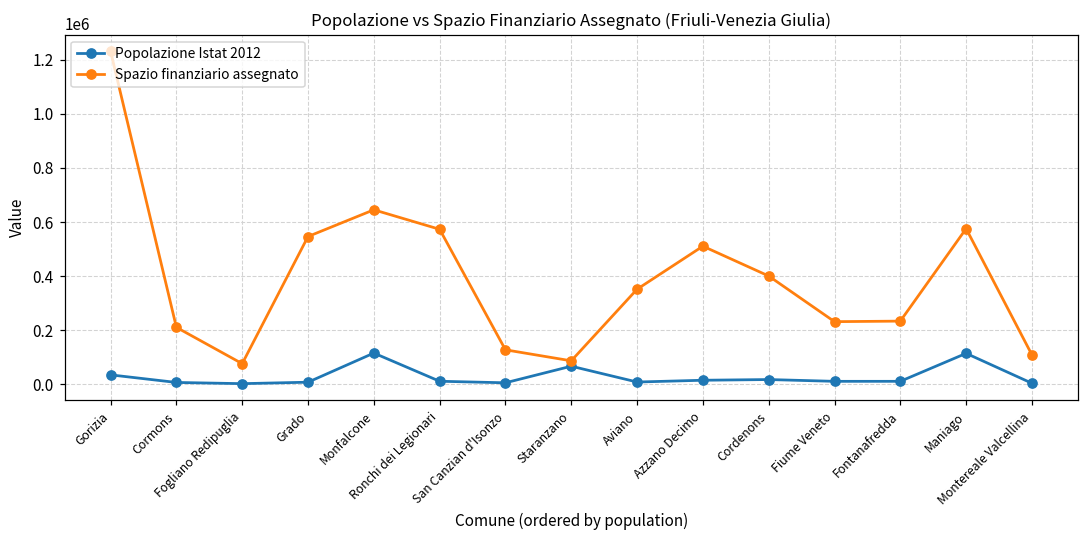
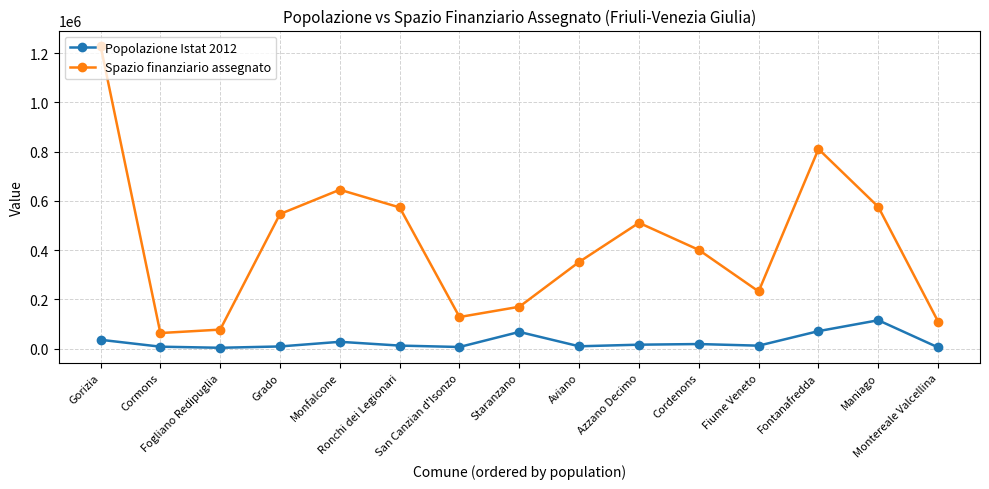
  {
    "Popolazione Istat 2012": {
      "Gorizia": 40000,
      "Cormons": 10000,
      "Fogliano Redipuglia": 0,
      "Grado": 10000,
-     "Monfalcone": 120000,
+     "Monfalcone": 30000,
      "Ronchi dei Legionari": 10000,
      "San Canzian d'Isonzo": 10000,
      "Staranzano": 70000,
      "Aviano": 10000,
      "Azzano Decimo": 20000,
      "Cordenons": 20000,
      "Fiume Veneto": 10000,
-     "Fontanafredda": 10000,
+     "Fontanafredda": 70000,
      "Maniago": 110000,
      "Montereale Valcellina": 0
    },
    "Spazio finanziario assegnato": {
-     "Cormons": 210000,
+     "Cormons": 60000,
      "Fogliano Redipuglia": 80000,
      "Grado": 550000,
      "Monfalcone": 650000,
      "Ronchi dei Legionari": 570000,
      "San Canzian d'Isonzo": 130000,
-     "Staranzano": 90000,
+     "Staranzano": 170000,
      "Aviano": 350000,
      "Azzano Decimo": 510000,
      "Cordenons": 400000,
      "Fiume Veneto": 230000,
-     "Fontanafredda": 230000,
+     "Fontanafredda": 810000,
      "Maniago": 580000,
      "Montereale Valcellina": 110000
    }
  }
